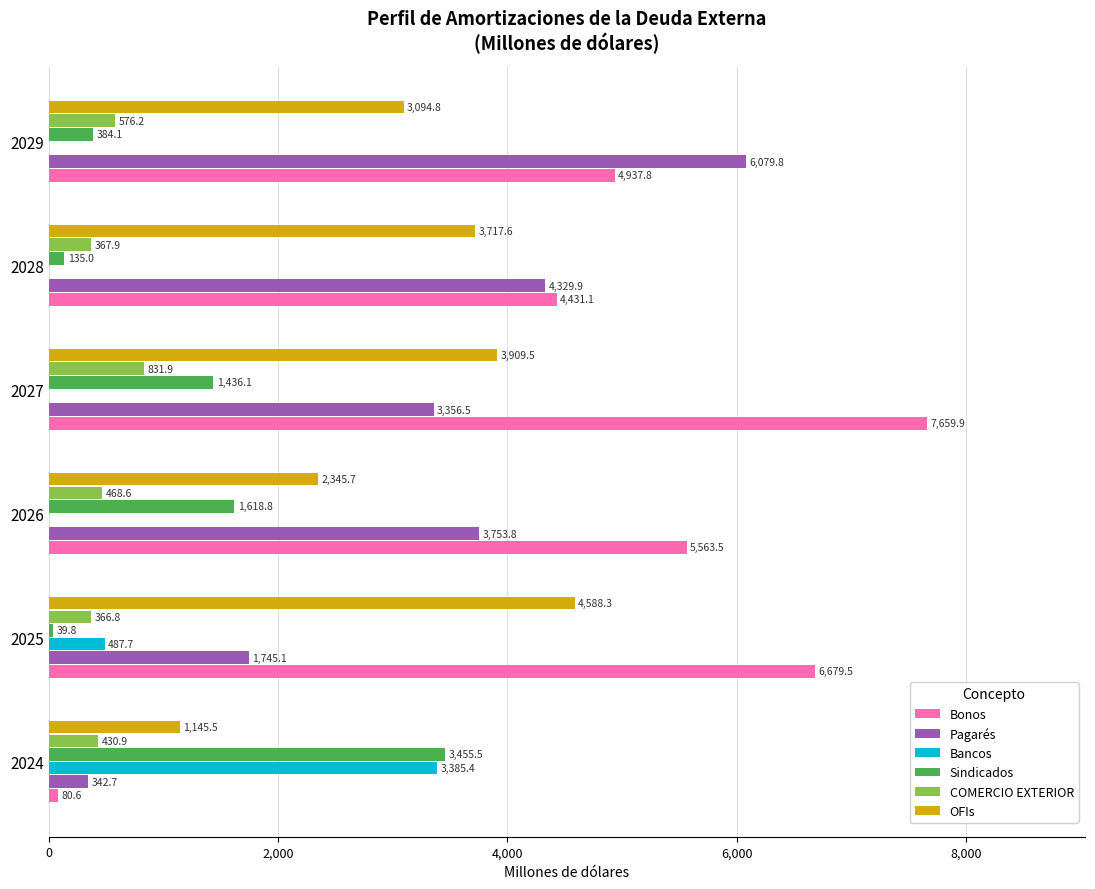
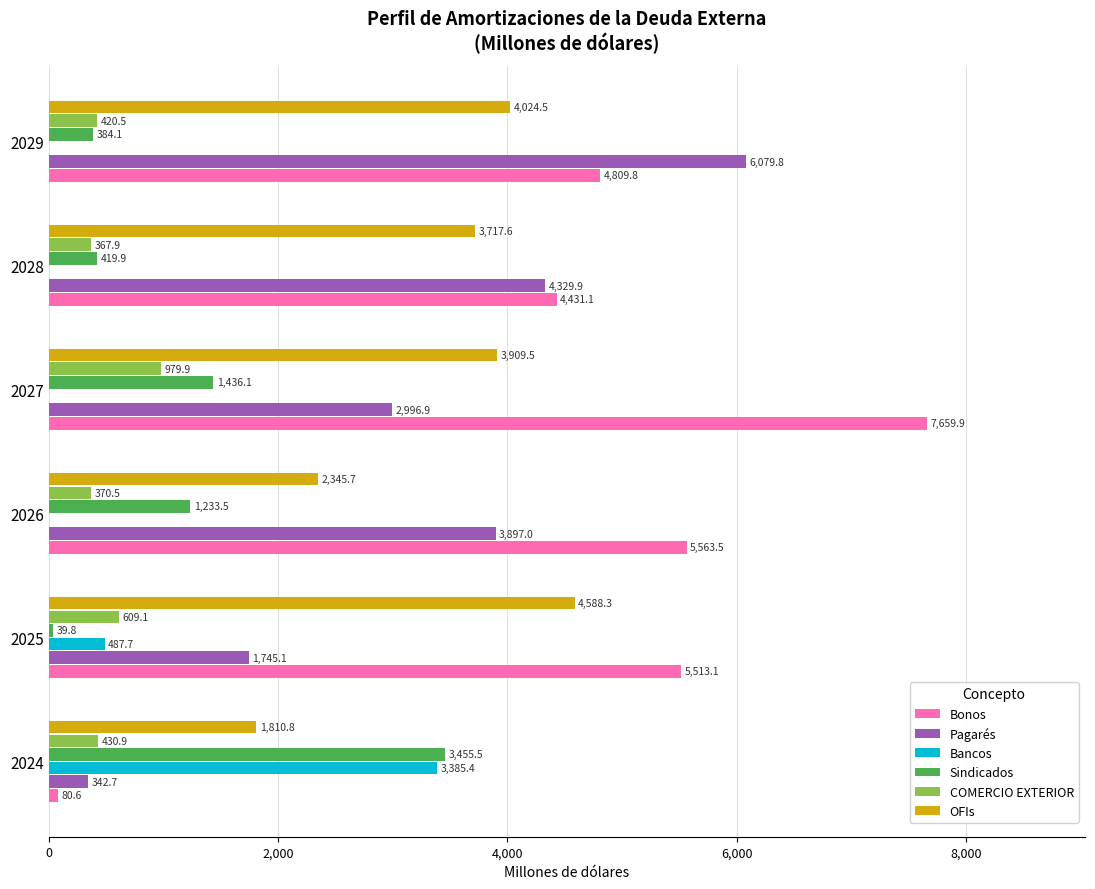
  {
    "Bonos": {
-     "2029": "4,937.8",
+     "2029": "4,809.8",
      "2028": "4,431.1",
      "2027": "7,659.9",
      "2026": "5,563.5",
-     "2025": "6,679.5",
+     "2025": "5,513.1",
      "2024": "80.6"
    },
    "Pagarés": {
      "2029": "6,079.8",
      "2028": "4,329.9",
-     "2027": "3,356.5",
-     "2026": "3,753.8",
+     "2027": "2,996.9",
+     "2026": "3,897.0",
      "2025": "1,745.1",
      "2024": "342.7"
    },
    "Bancos": {
      "2025": "487.7",
      "2024": "3,385.4"
    },
    "Sindicados": {
      "2029": "384.1",
-     "2028": "135.0",
+     "2028": "419.9",
      "2027": "1,436.1",
-     "2026": "1,618.8",
+     "2026": "1,233.5",
      "2025": "39.8",
      "2024": "3,455.5"
    },
    "COMERCIO EXTERIOR": {
-     "2029": "576.2",
+     "2029": "420.5",
      "2028": "367.9",
-     "2027": "831.9",
-     "2026": "468.6",
-     "2025": "366.8",
+     "2027": "979.9",
+     "2026": "370.5",
+     "2025": "609.1",
      "2024": "430.9"
    },
    "OFIs": {
-     "2029": "3,094.8",
+     "2029": "4,024.5",
      "2028": "3,717.6",
      "2027": "3,909.5",
      "2026": "2,345.7",
      "2025": "4,588.3",
-     "2024": "1,145.5"
+     "2024": "1,810.8"
    }
  }
